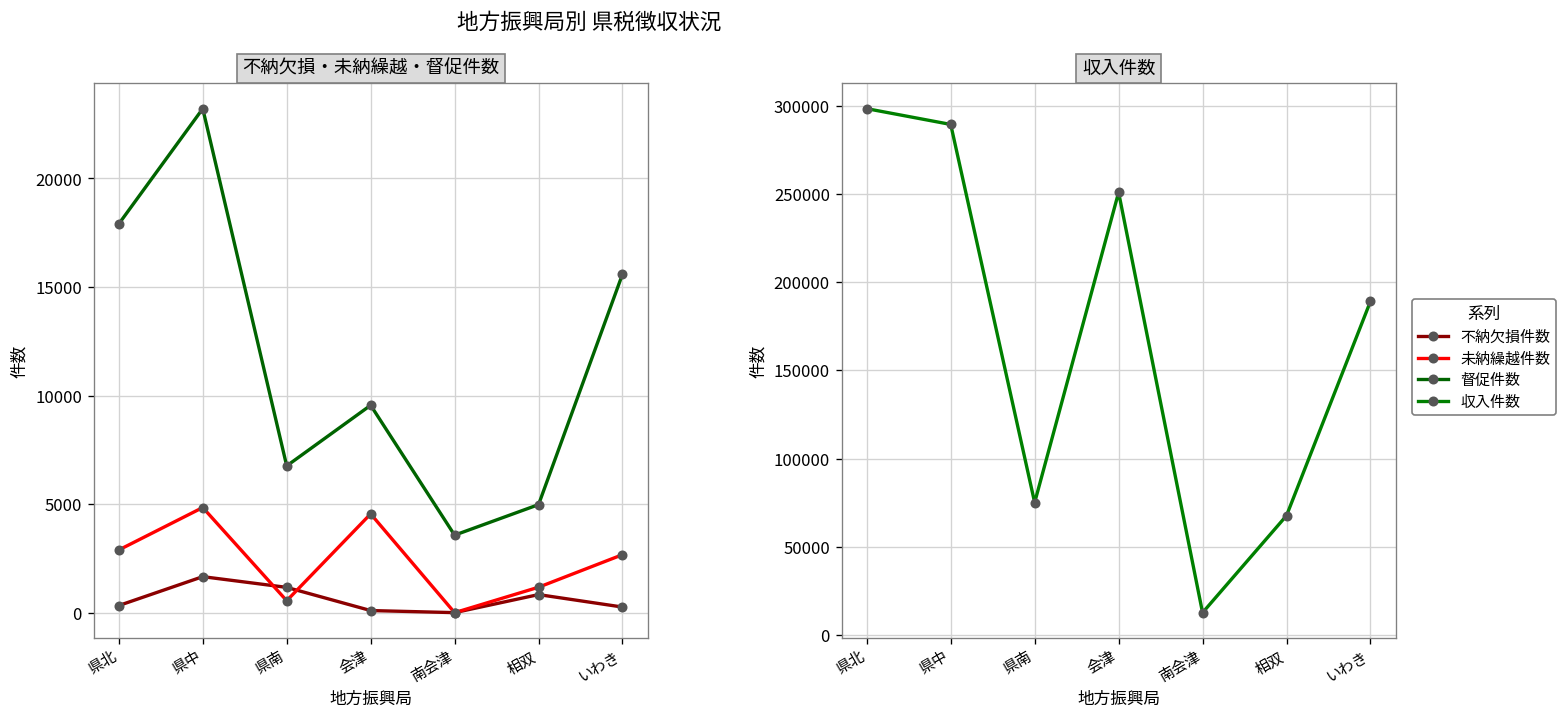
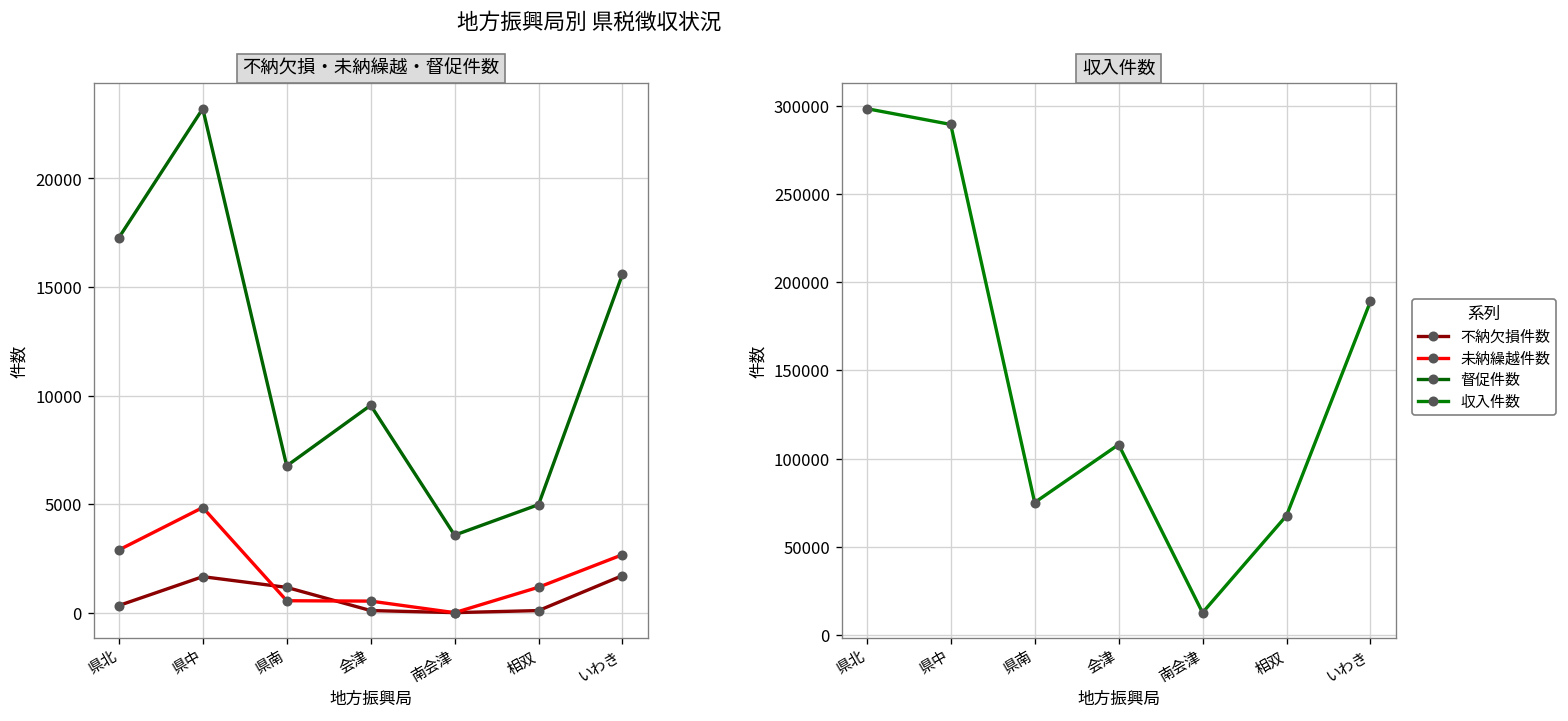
  {
    "不納欠損・未納繰越・督促件数": {
      "不納欠損件数": {
        "県北": 300,
        "県中": 1700,
        "県南": 1200,
        "会津": 100,
-       "相双": 800,
-       "いわき": 300
+       "相双": 100,
+       "いわき": 1700
      },
      "未納繰越件数": {
        "県北": 2900,
        "県中": 4800,
        "県南": 600,
-       "会津": 4600,
+       "会津": 500,
        "相双": 1200,
        "いわき": 2700
      },
      "督促件数": {
-       "県北": 17900,
+       "県北": 17300,
        "県中": 23200,
        "県南": 6800,
        "会津": 9600,
        "南会津": 3600,
        "相双": 5000,
        "いわき": 15600
      }
    },
    "収入件数": {
      "県北": 298000,
      "県中": 290000,
      "県南": 75000,
-     "会津": 251000,
+     "会津": 108000,
      "南会津": 13000,
      "相双": 68000,
      "いわき": 189000
    }
  }
